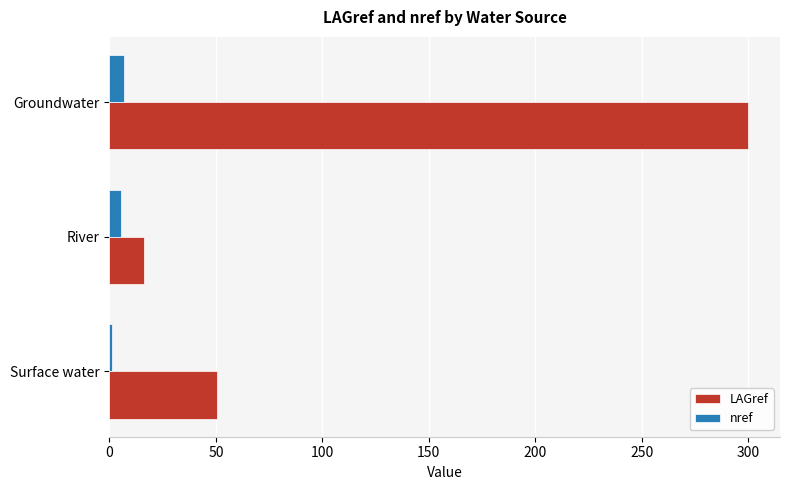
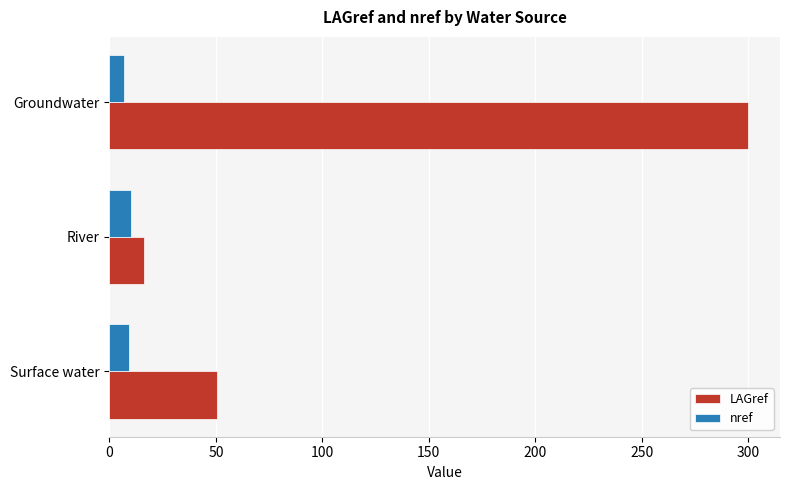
  {
    "LAGref": {
      "Groundwater": 300,
      "River": 16,
      "Surface water": 51
    },
    "nref": {
      "Groundwater": 7,
-     "River": 5,
-     "Surface water": 1
+     "River": 10,
+     "Surface water": 9
    }
  }
